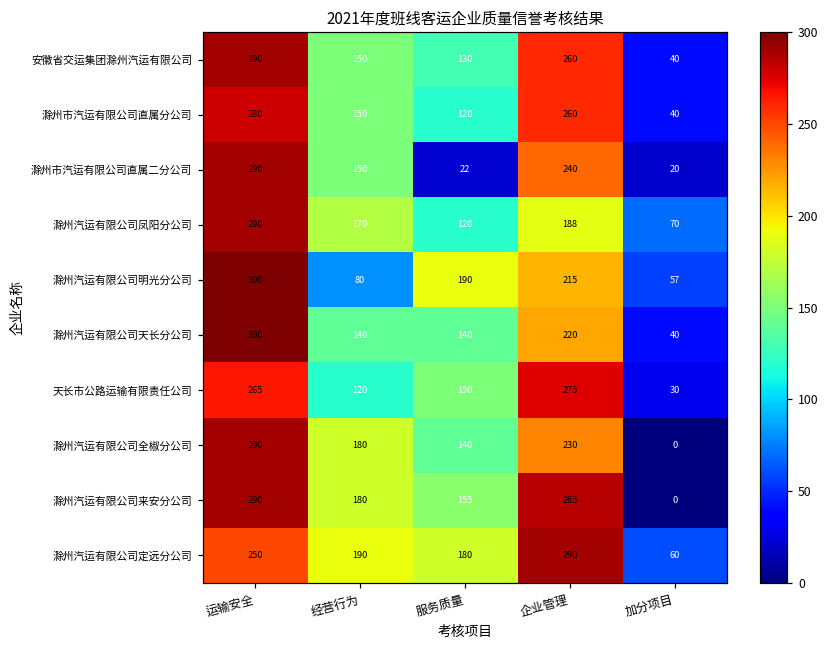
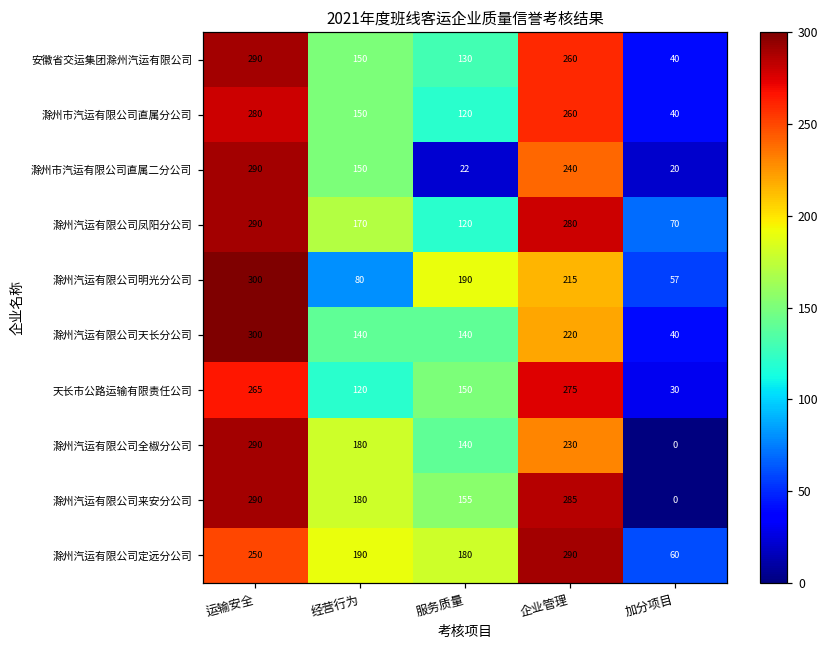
  {
    "安徽省交运集团滁州汽运有限公司": {
      "运输安全": 290,
      "经营行为": 150,
      "服务质量": 130,
      "企业管理": 260,
      "加分项目": 40
    },
    "滁州市汽运有限公司直属分公司": {
      "运输安全": 280,
      "经营行为": 150,
      "服务质量": 120,
      "企业管理": 260,
      "加分项目": 40
    },
    "滁州市汽运有限公司直属二分公司": {
      "运输安全": 290,
      "经营行为": 150,
      "服务质量": 22,
      "企业管理": 240,
      "加分项目": 20
    },
    "滁州汽运有限公司凤阳分公司": {
      "运输安全": 290,
      "经营行为": 170,
      "服务质量": 120,
-     "企业管理": 188,
+     "企业管理": 280,
      "加分项目": 70
    },
    "滁州汽运有限公司明光分公司": {
      "运输安全": 300,
      "经营行为": 80,
      "服务质量": 190,
      "企业管理": 215,
      "加分项目": 57
    },
    "滁州汽运有限公司天长分公司": {
      "运输安全": 300,
      "经营行为": 140,
      "服务质量": 140,
      "企业管理": 220,
      "加分项目": 40
    },
    "天长市公路运输有限责任公司": {
      "运输安全": 265,
      "经营行为": 120,
      "服务质量": 150,
      "企业管理": 275,
      "加分项目": 30
    },
    "滁州汽运有限公司全椒分公司": {
      "运输安全": 290,
      "经营行为": 180,
      "服务质量": 140,
      "企业管理": 230,
      "加分项目": 0
    },
    "滁州汽运有限公司来安分公司": {
      "运输安全": 290,
      "经营行为": 180,
      "服务质量": 155,
      "企业管理": 285,
      "加分项目": 0
    },
    "滁州汽运有限公司定远分公司": {
      "运输安全": 250,
      "经营行为": 190,
      "服务质量": 180,
      "企业管理": 290,
      "加分项目": 60
    }
  }
